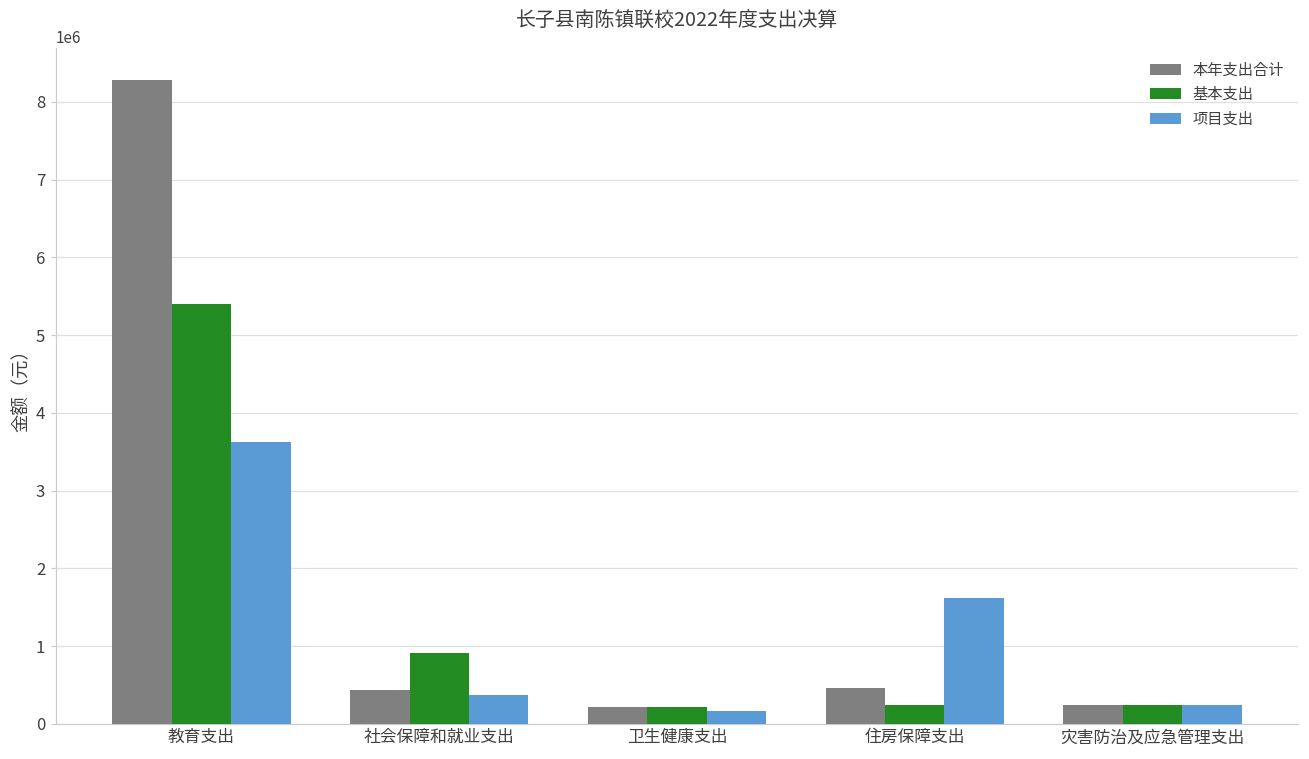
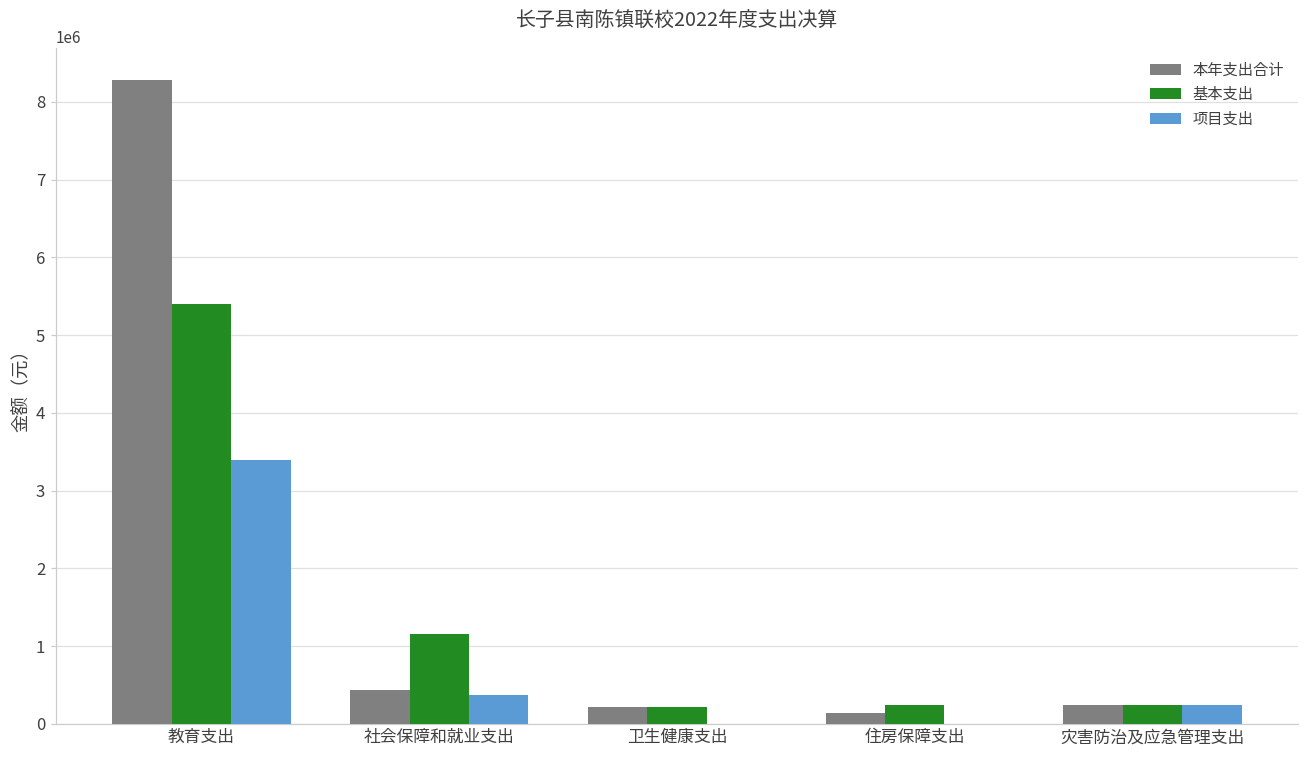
  {
    "本年支出合计": {
      "教育支出": 8300000,
      "社会保障和就业支出": 400000,
      "卫生健康支出": 200000,
-     "住房保障支出": 500000,
+     "住房保障支出": 100000,
      "灾害防治及应急管理支出": 200000
    },
    "基本支出": {
      "教育支出": 5400000,
-     "社会保障和就业支出": 900000,
+     "社会保障和就业支出": 1200000,
      "卫生健康支出": 200000,
      "住房保障支出": 200000,
      "灾害防治及应急管理支出": 300000
    },
    "项目支出": {
-     "教育支出": 3600000,
+     "教育支出": 3400000,
      "社会保障和就业支出": 400000,
-     "卫生健康支出": 200000,
-     "住房保障支出": 1600000,
+     "卫生健康支出": 0,
+     "住房保障支出": 0,
      "灾害防治及应急管理支出": 200000
    }
  }
